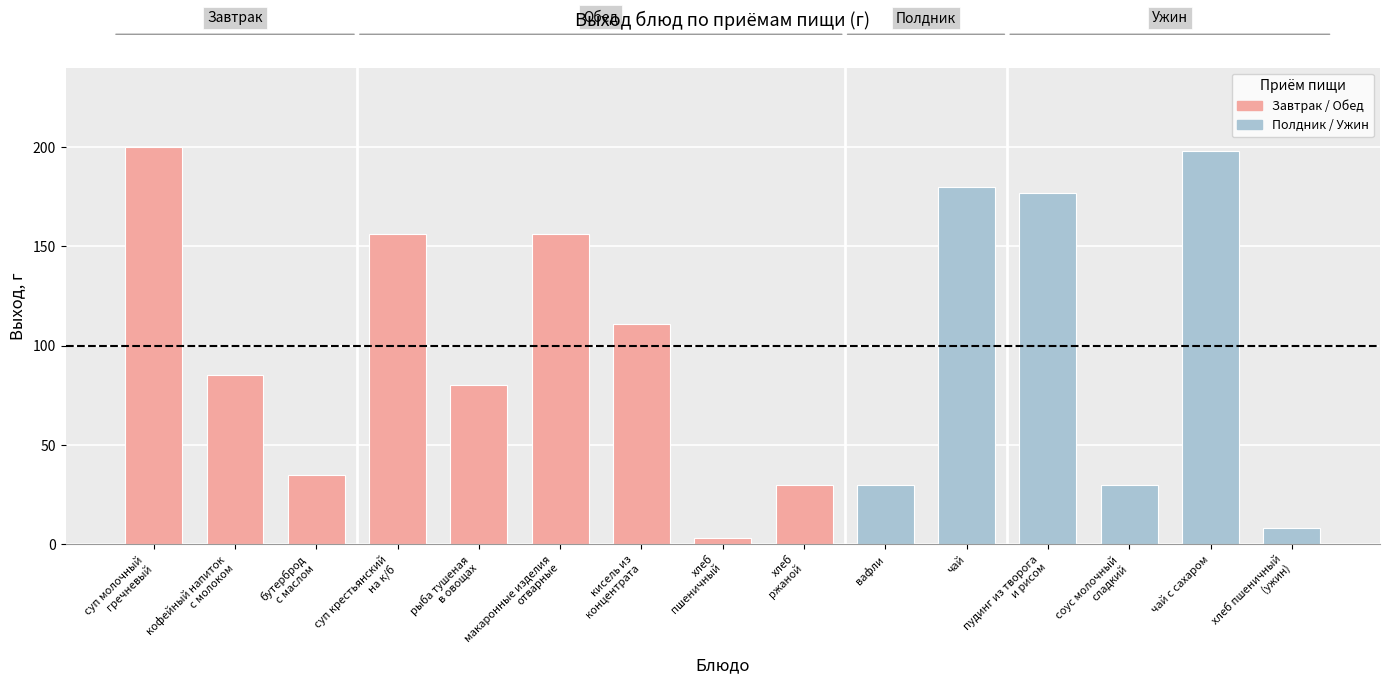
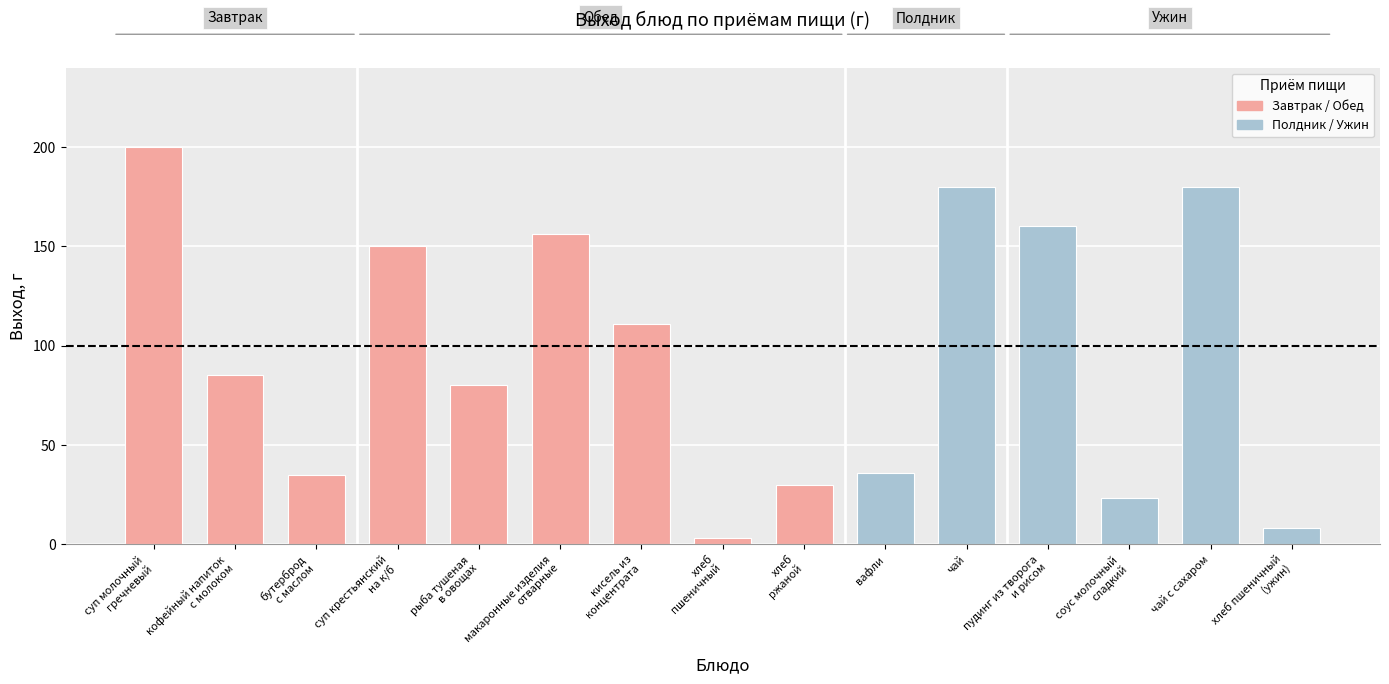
  {
    "суп молочный гречневый": 200,
    "кофейный напиток с молоком": 85,
    "бутерброд с маслом": 35,
-   "суп крестьянский на к/б": 156,
+   "суп крестьянский на к/б": 150,
    "рыба тушеная в овощах": 80,
    "макаронные изделия отварные": 156,
    "кисель из концентрата": 111,
    "хлеб пшеничный": 3,
    "хлеб ржаной": 30,
-   "вафли": 30,
+   "вафли": 36,
    "чай": 180,
-   "пудинг из творога и рисом": 177,
-   "соус молочный сладкий": 30,
-   "чай с сахаром": 198,
+   "пудинг из творога и рисом": 160,
+   "соус молочный сладкий": 23,
+   "чай с сахаром": 180,
    "хлеб пшеничный (ужин)": 8
  }
